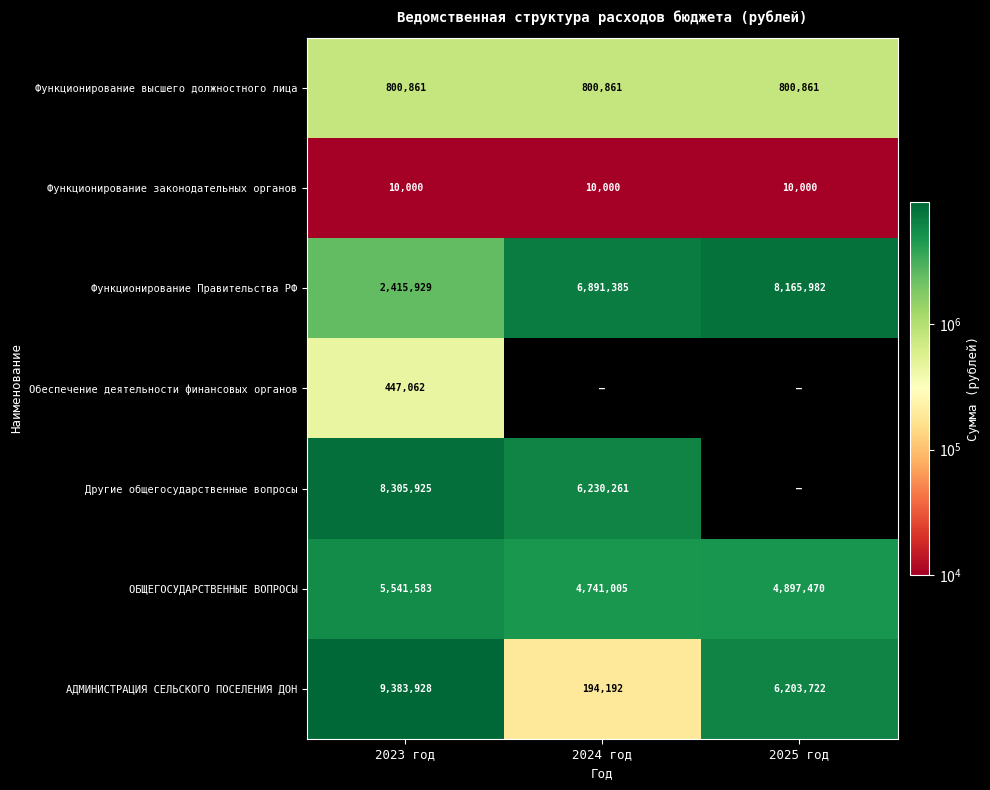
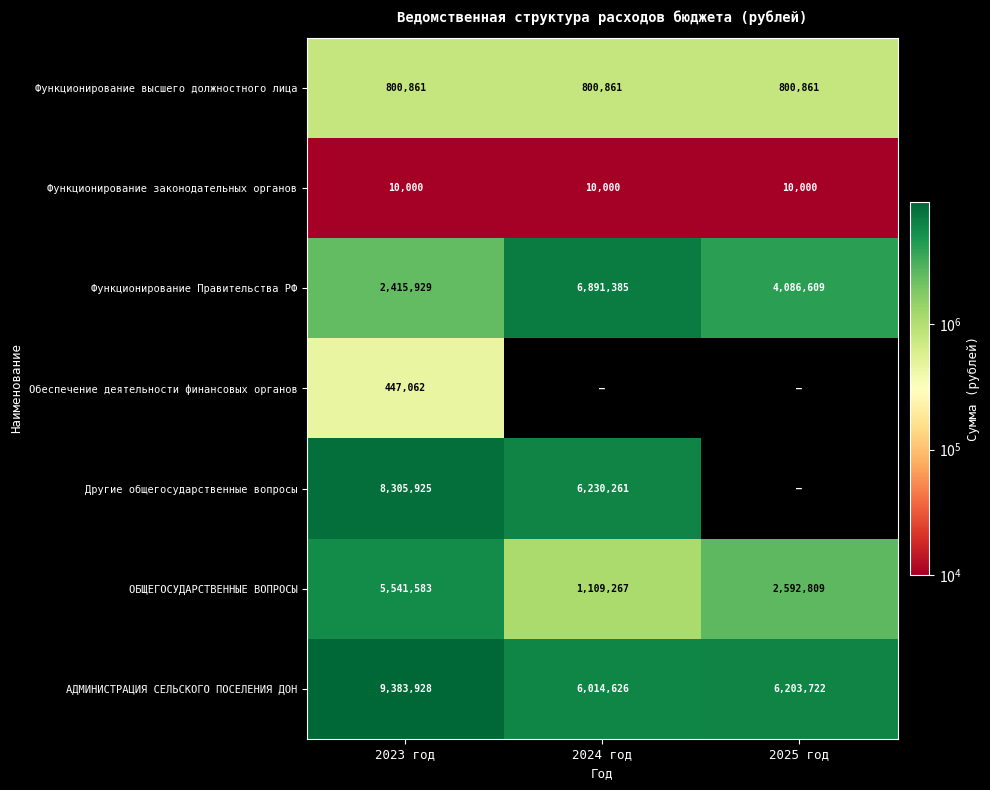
  {
    "Функционирование высшего должностного лица": {
      "2023 год": "800,861",
      "2024 год": "800,861",
      "2025 год": "800,861"
    },
    "Функционирование законодательных органов": {
      "2023 год": "10,000",
      "2024 год": "10,000",
      "2025 год": "10,000"
    },
    "Функционирование Правительства РФ": {
      "2023 год": "2,415,929",
      "2024 год": "6,891,385",
-     "2025 год": "8,165,982"
+     "2025 год": "4,086,609"
    },
    "Обеспечение деятельности финансовых органов": {
      "2023 год": "447,062"
    },
    "Другие общегосударственные вопросы": {
      "2023 год": "8,305,925",
      "2024 год": "6,230,261"
    },
    "ОБЩЕГОСУДАРСТВЕННЫЕ ВОПРОСЫ": {
      "2023 год": "5,541,583",
-     "2024 год": "4,741,005",
-     "2025 год": "4,897,470"
+     "2024 год": "1,109,267",
+     "2025 год": "2,592,809"
    },
    "АДМИНИСТРАЦИЯ СЕЛЬСКОГО ПОСЕЛЕНИЯ ДОН": {
      "2023 год": "9,383,928",
-     "2024 год": "194,192",
+     "2024 год": "6,014,626",
      "2025 год": "6,203,722"
    }
  }
